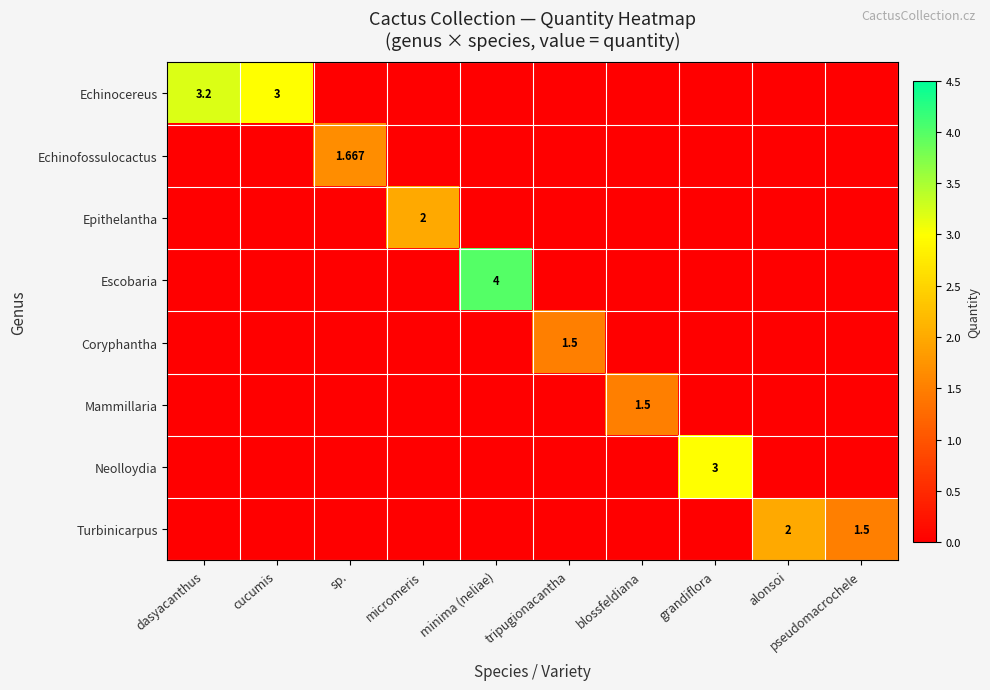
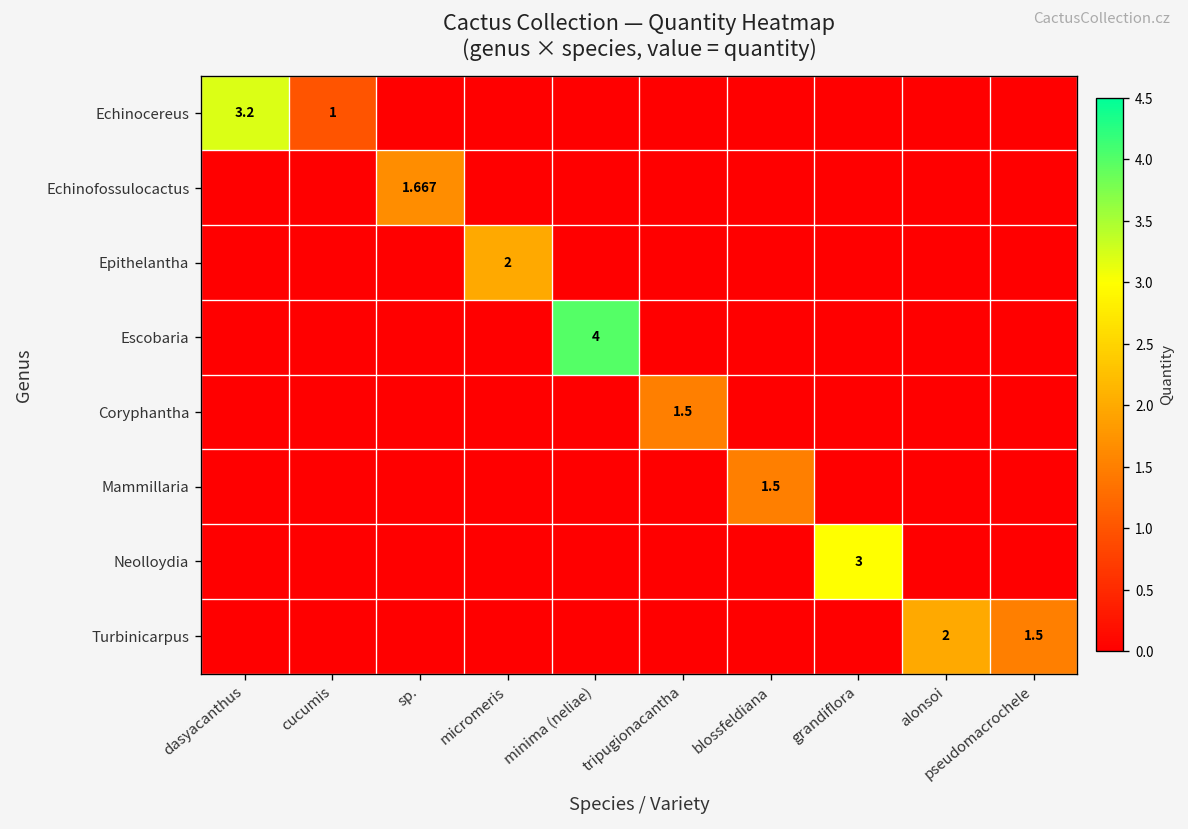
  {
    "Echinocereus": {
      "dasyacanthus": 3.2,
-     "cucumis": 3
+     "cucumis": 1
    },
    "Echinofossulocactus": {
      "sp.": 1.667
    },
    "Epithelantha": {
      "micromeris": 2
    },
    "Escobaria": {
      "minima (neliae)": 4
    },
    "Coryphantha": {
      "tripugionacantha": 1.5
    },
    "Mammillaria": {
      "blossfeldiana": 1.5
    },
    "Neolloydia": {
      "grandiflora": 3
    },
    "Turbinicarpus": {
      "alonsoi": 2,
      "pseudomacrochele": 1.5
    }
  }
